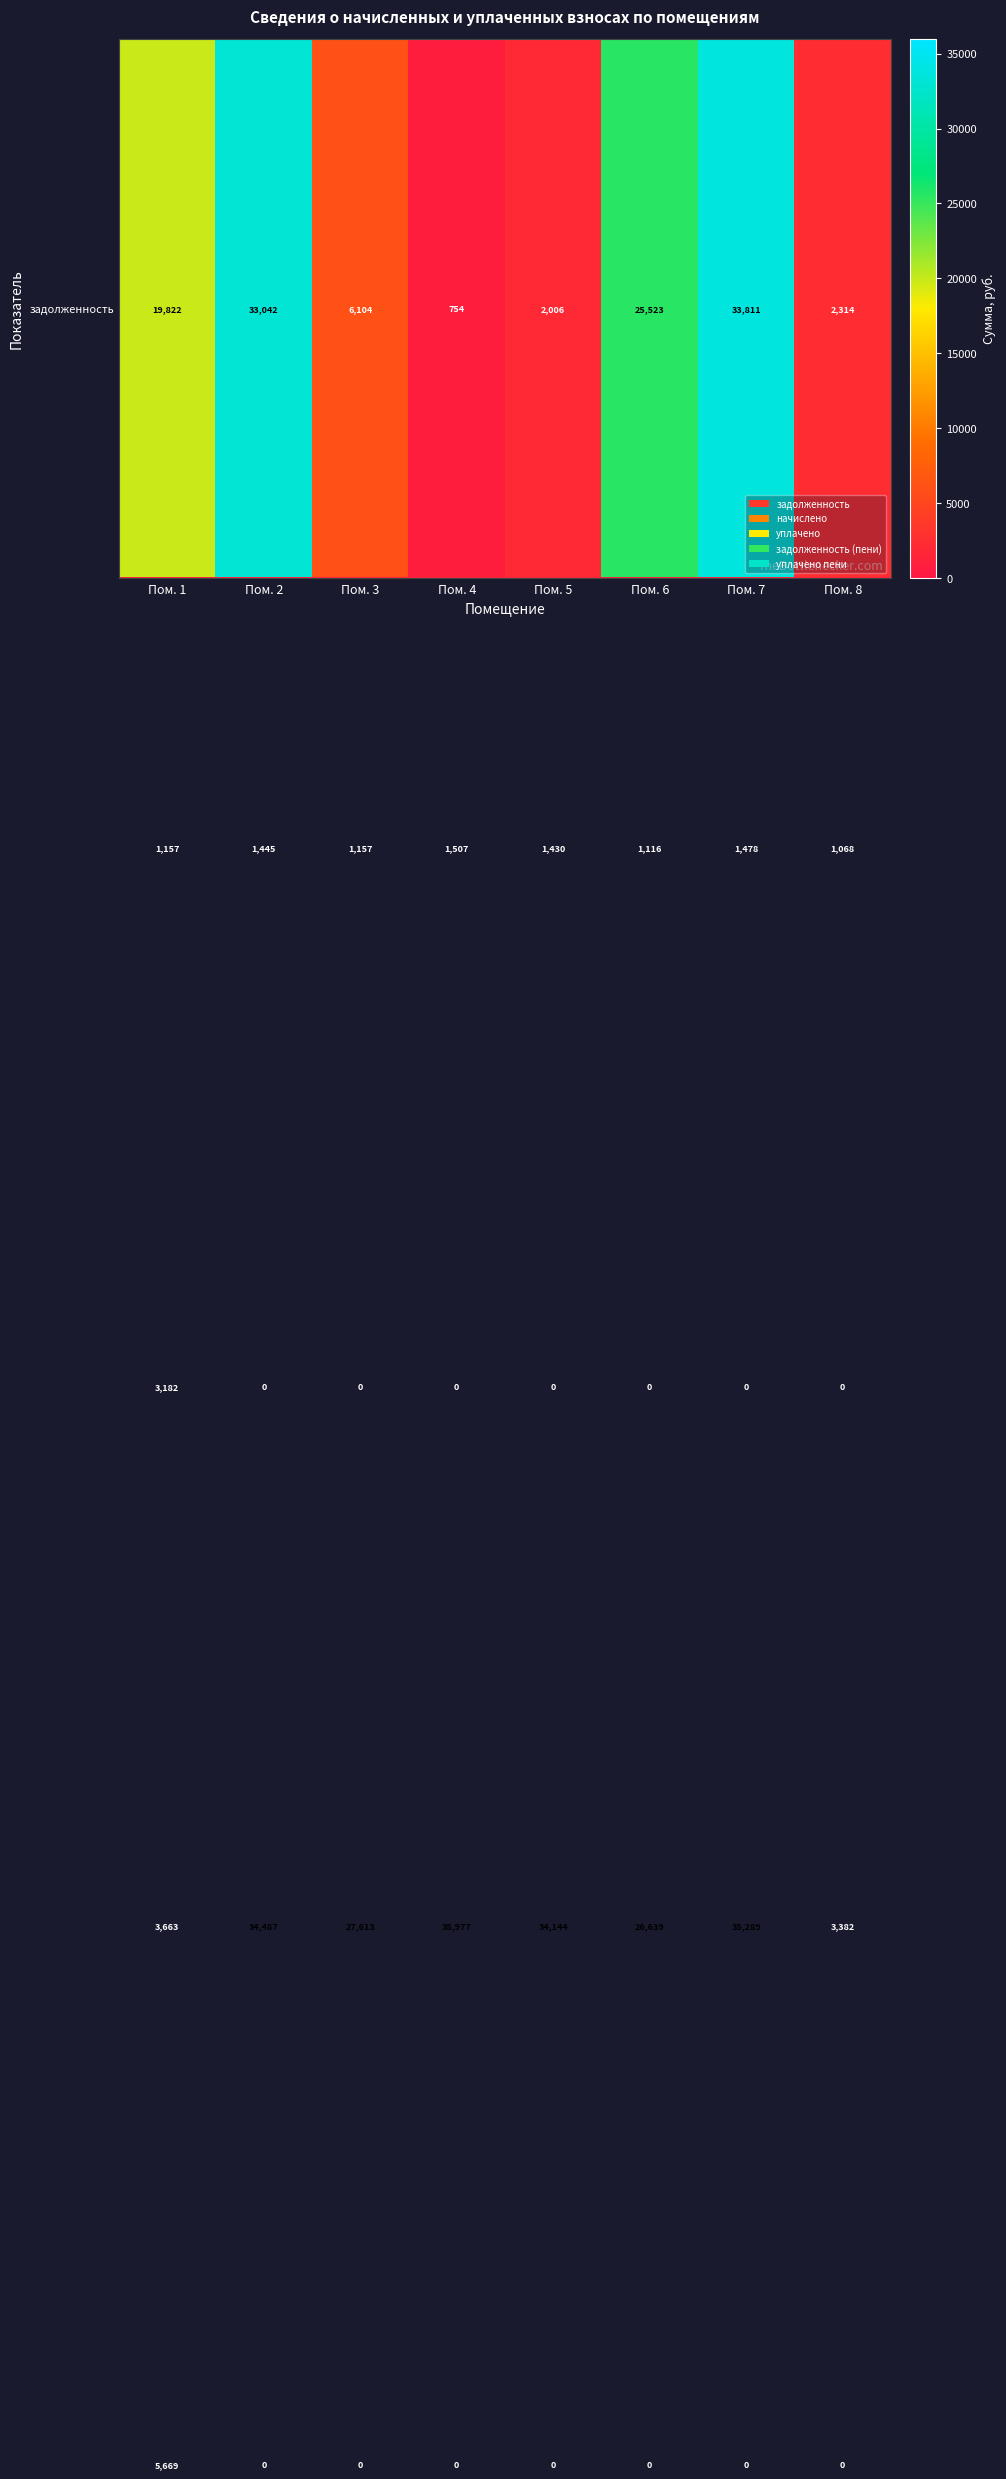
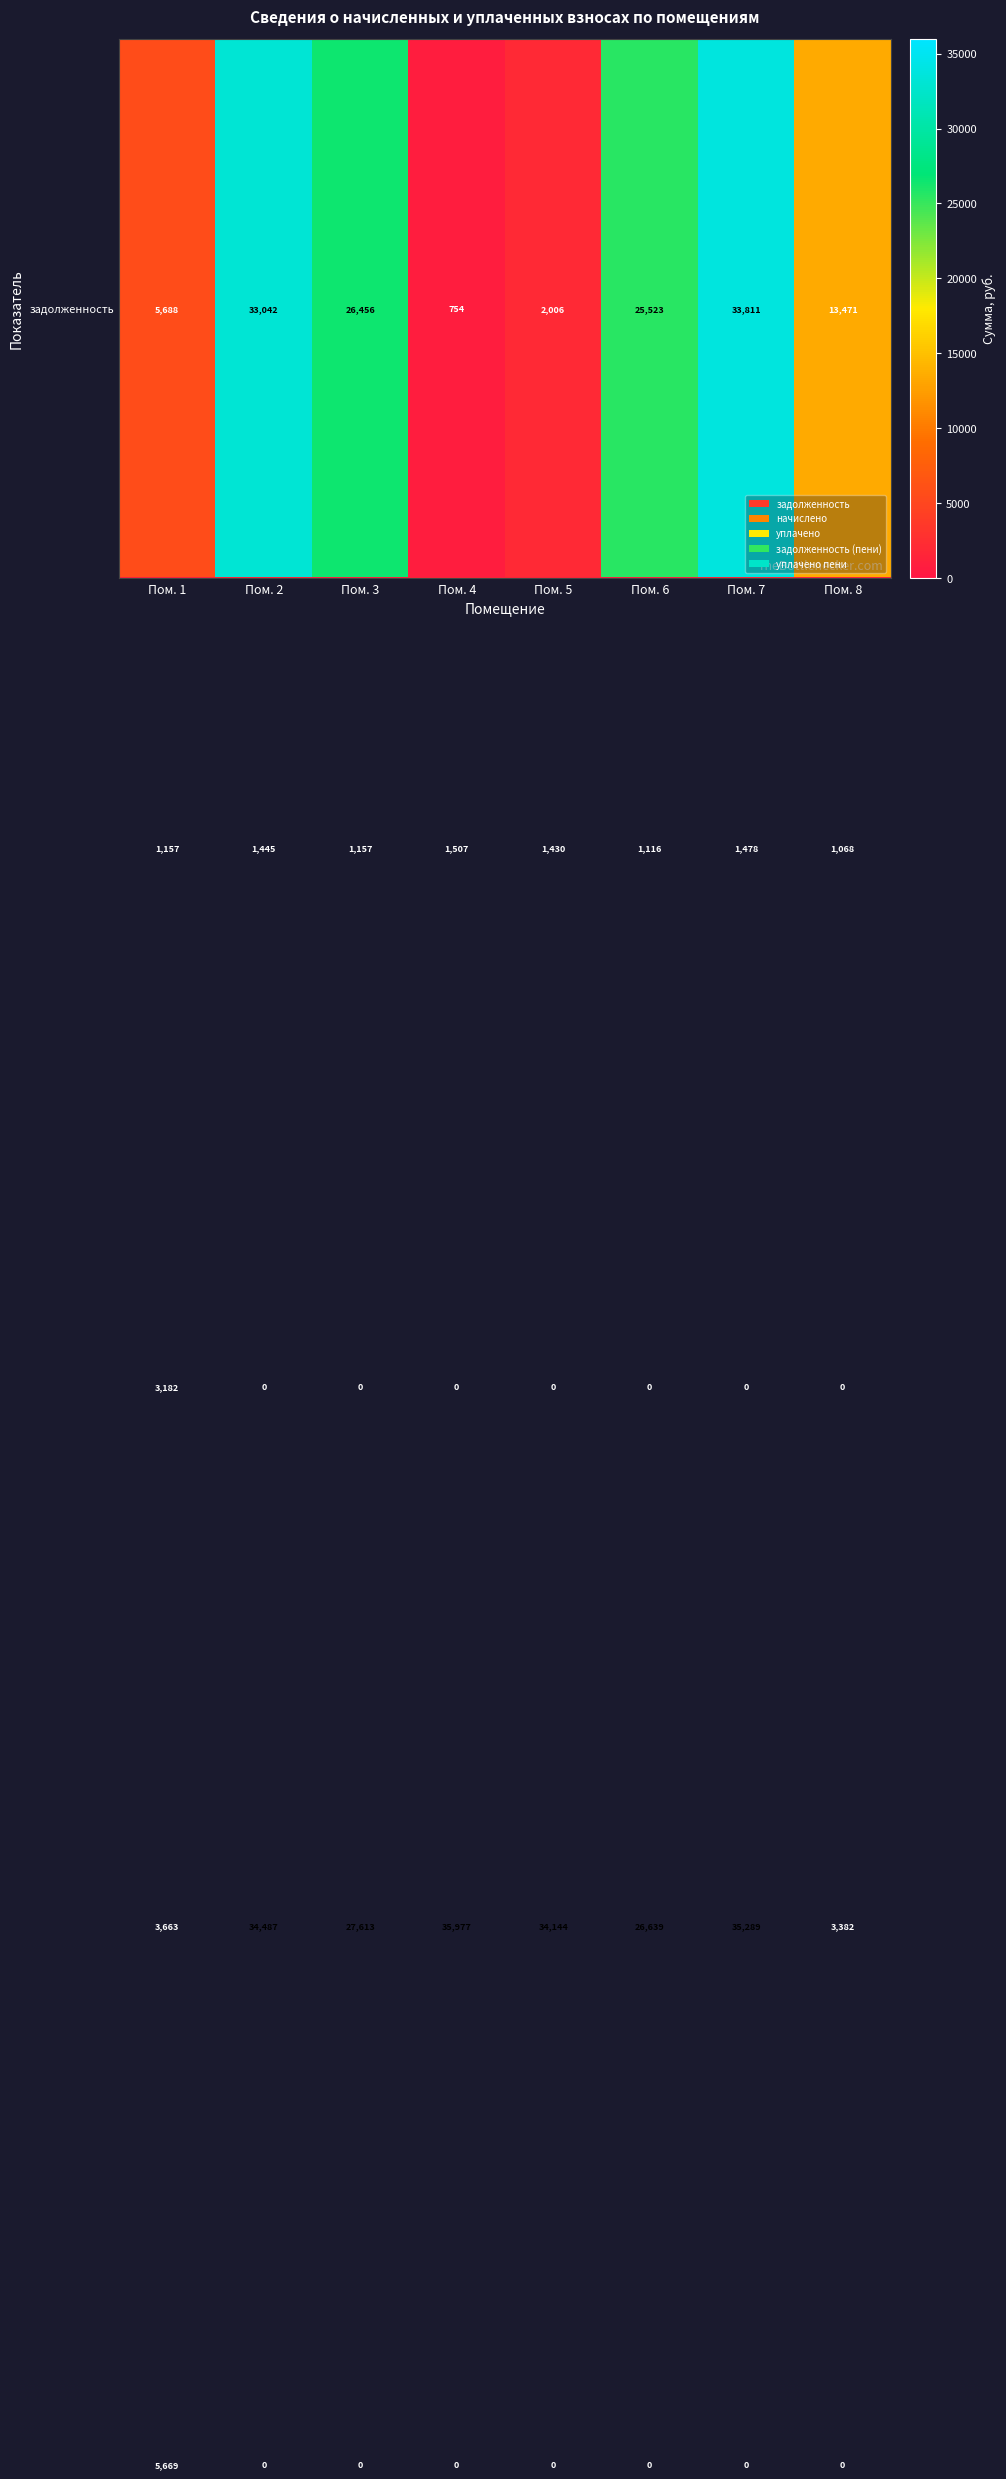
  {
    "задолженность": {
-     "Пом. 1": "19,822",
+     "Пом. 1": "5,688",
      "Пом. 2": "33,042",
-     "Пом. 3": "6,104",
+     "Пом. 3": "26,456",
      "Пом. 4": "754",
      "Пом. 5": "2,006",
      "Пом. 6": "25,523",
      "Пом. 7": "33,811",
-     "Пом. 8": "2,314"
+     "Пом. 8": "13,471"
    }
  }
